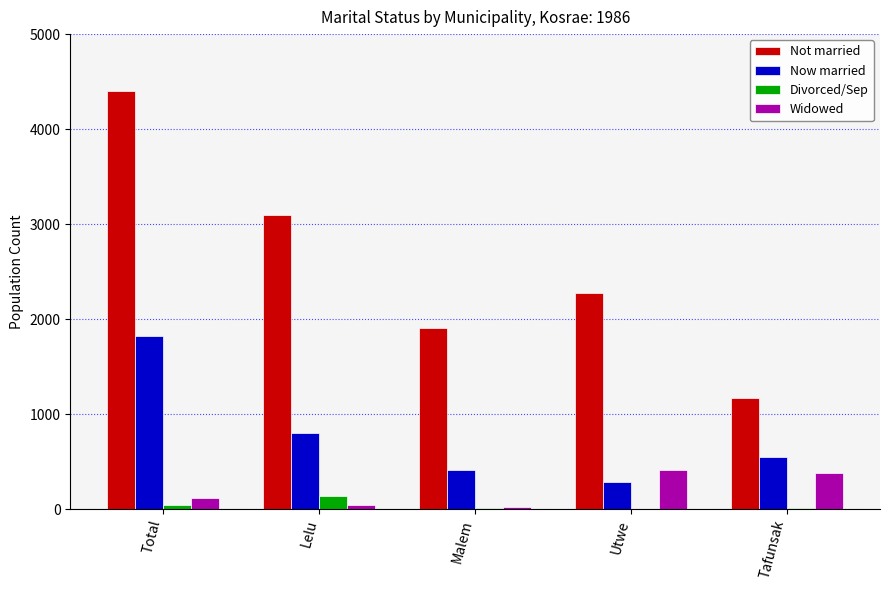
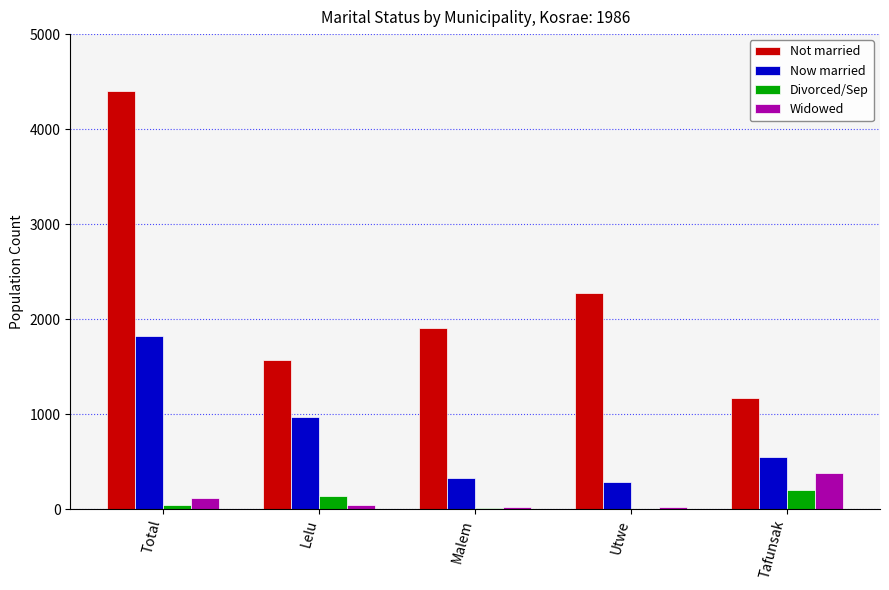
  {
    "Not married": {
      "Total": 4400,
-     "Lelu": 3100,
+     "Lelu": 1600,
      "Malem": 1900,
      "Utwe": 2300,
      "Tafunsak": 1200
    },
    "Now married": {
      "Total": 1800,
-     "Lelu": 800,
-     "Malem": 400,
+     "Lelu": 1000,
+     "Malem": 300,
      "Utwe": 300,
      "Tafunsak": 500
    },
    "Divorced/Sep": {
      "Total": 0,
      "Lelu": 100,
-     "Tafunsak": 0
+     "Tafunsak": 200
    },
    "Widowed": {
      "Total": 100,
      "Lelu": 0,
-     "Utwe": 400,
+     "Utwe": 0,
      "Tafunsak": 400
    }
  }
